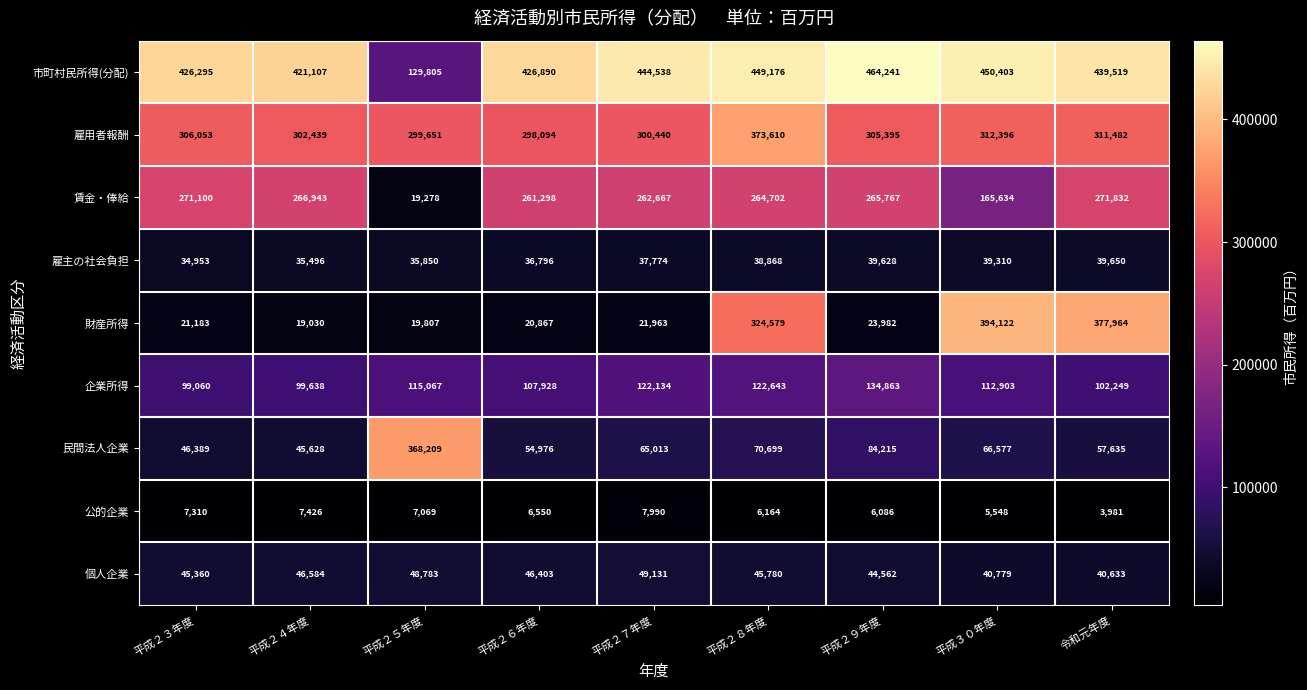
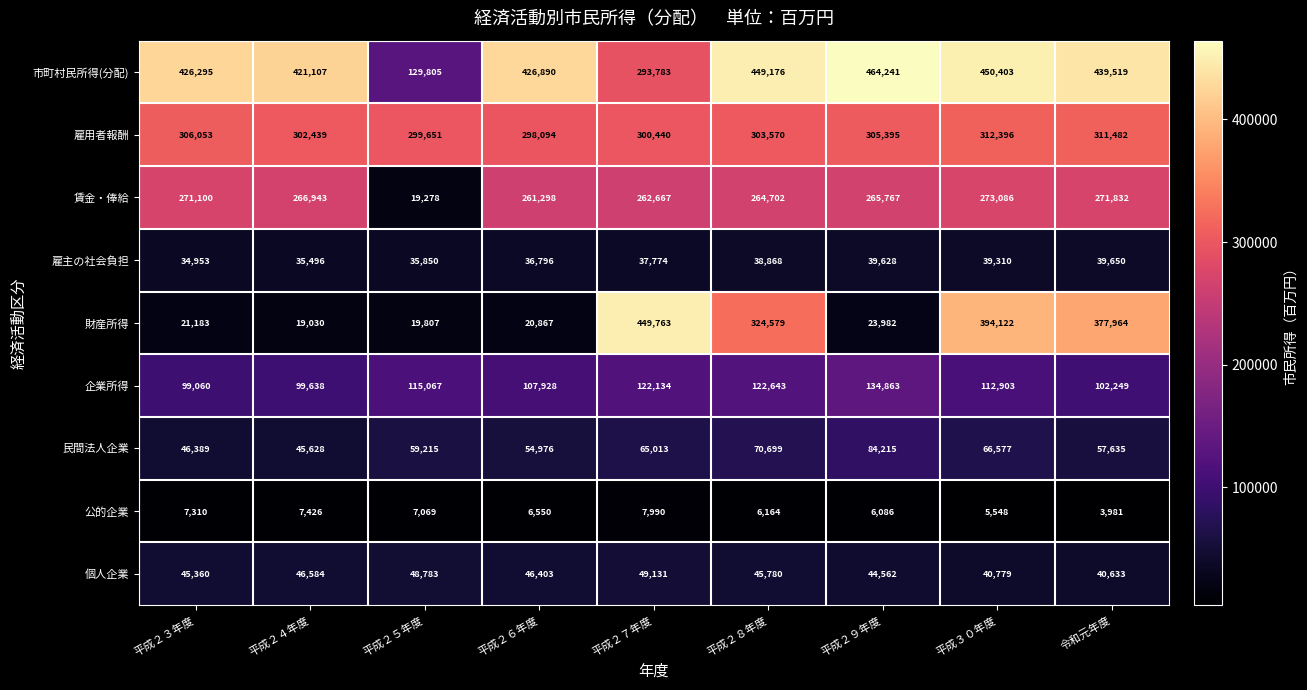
  {
    "市町村民所得(分配)": {
      "平成２３年度": "426,295",
      "平成２４年度": "421,107",
      "平成２５年度": "129,805",
      "平成２６年度": "426,890",
-     "平成２７年度": "444,538",
+     "平成２７年度": "293,783",
      "平成２８年度": "449,176",
      "平成２９年度": "464,241",
      "平成３０年度": "450,403",
      "令和元年度": "439,519"
    },
    "雇用者報酬": {
      "平成２３年度": "306,053",
      "平成２４年度": "302,439",
      "平成２５年度": "299,651",
      "平成２６年度": "298,094",
      "平成２７年度": "300,440",
-     "平成２８年度": "373,610",
+     "平成２８年度": "303,570",
      "平成２９年度": "305,395",
      "平成３０年度": "312,396",
      "令和元年度": "311,482"
    },
    "賃金・俸給": {
      "平成２３年度": "271,100",
      "平成２４年度": "266,943",
      "平成２５年度": "19,278",
      "平成２６年度": "261,298",
      "平成２７年度": "262,667",
      "平成２８年度": "264,702",
      "平成２９年度": "265,767",
-     "平成３０年度": "165,634",
+     "平成３０年度": "273,086",
      "令和元年度": "271,832"
    },
    "雇主の社会負担": {
      "平成２３年度": "34,953",
      "平成２４年度": "35,496",
      "平成２５年度": "35,850",
      "平成２６年度": "36,796",
      "平成２７年度": "37,774",
      "平成２８年度": "38,868",
      "平成２９年度": "39,628",
      "平成３０年度": "39,310",
      "令和元年度": "39,650"
    },
    "財産所得": {
      "平成２３年度": "21,183",
      "平成２４年度": "19,030",
      "平成２５年度": "19,807",
      "平成２６年度": "20,867",
-     "平成２７年度": "21,963",
+     "平成２７年度": "449,763",
      "平成２８年度": "324,579",
      "平成２９年度": "23,982",
      "平成３０年度": "394,122",
      "令和元年度": "377,964"
    },
    "企業所得": {
      "平成２３年度": "99,060",
      "平成２４年度": "99,638",
      "平成２５年度": "115,067",
      "平成２６年度": "107,928",
      "平成２７年度": "122,134",
      "平成２８年度": "122,643",
      "平成２９年度": "134,863",
      "平成３０年度": "112,903",
      "令和元年度": "102,249"
    },
    "民間法人企業": {
      "平成２３年度": "46,389",
      "平成２４年度": "45,628",
-     "平成２５年度": "368,209",
+     "平成２５年度": "59,215",
      "平成２６年度": "54,976",
      "平成２７年度": "65,013",
      "平成２８年度": "70,699",
      "平成２９年度": "84,215",
      "平成３０年度": "66,577",
      "令和元年度": "57,635"
    },
    "公的企業": {
      "平成２３年度": "7,310",
      "平成２４年度": "7,426",
      "平成２５年度": "7,069",
      "平成２６年度": "6,550",
      "平成２７年度": "7,990",
      "平成２８年度": "6,164",
      "平成２９年度": "6,086",
      "平成３０年度": "5,548",
      "令和元年度": "3,981"
    },
    "個人企業": {
      "平成２３年度": "45,360",
      "平成２４年度": "46,584",
      "平成２５年度": "48,783",
      "平成２６年度": "46,403",
      "平成２７年度": "49,131",
      "平成２８年度": "45,780",
      "平成２９年度": "44,562",
      "平成３０年度": "40,779",
      "令和元年度": "40,633"
    }
  }
